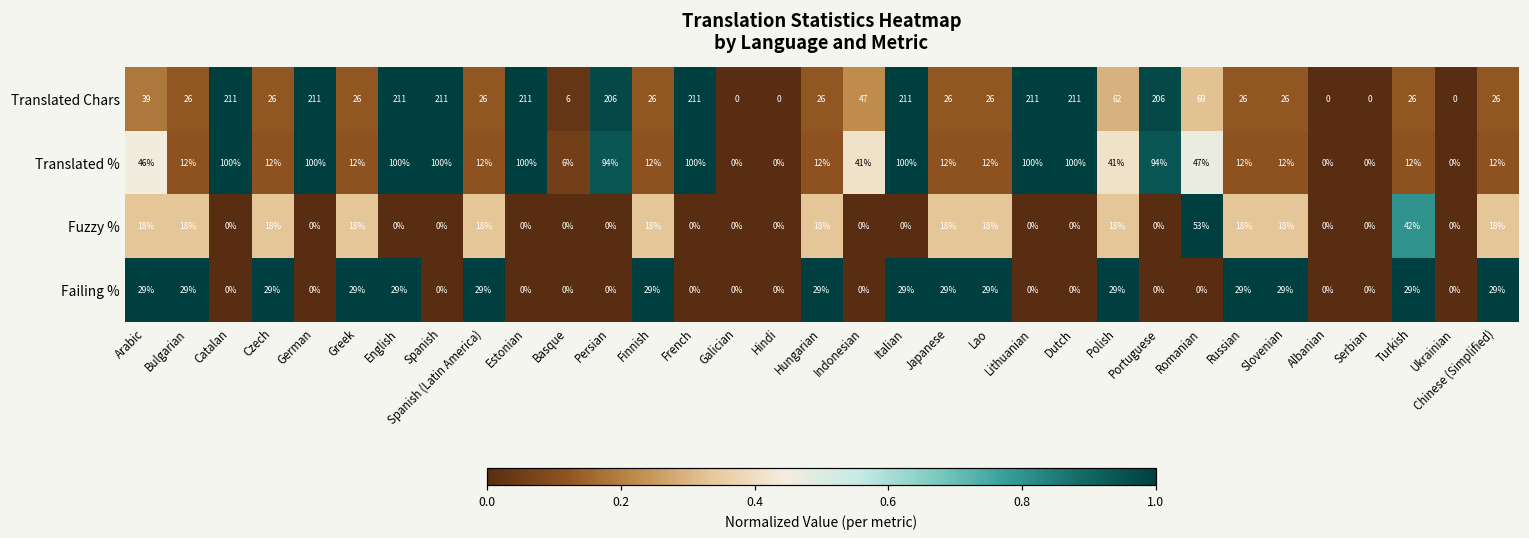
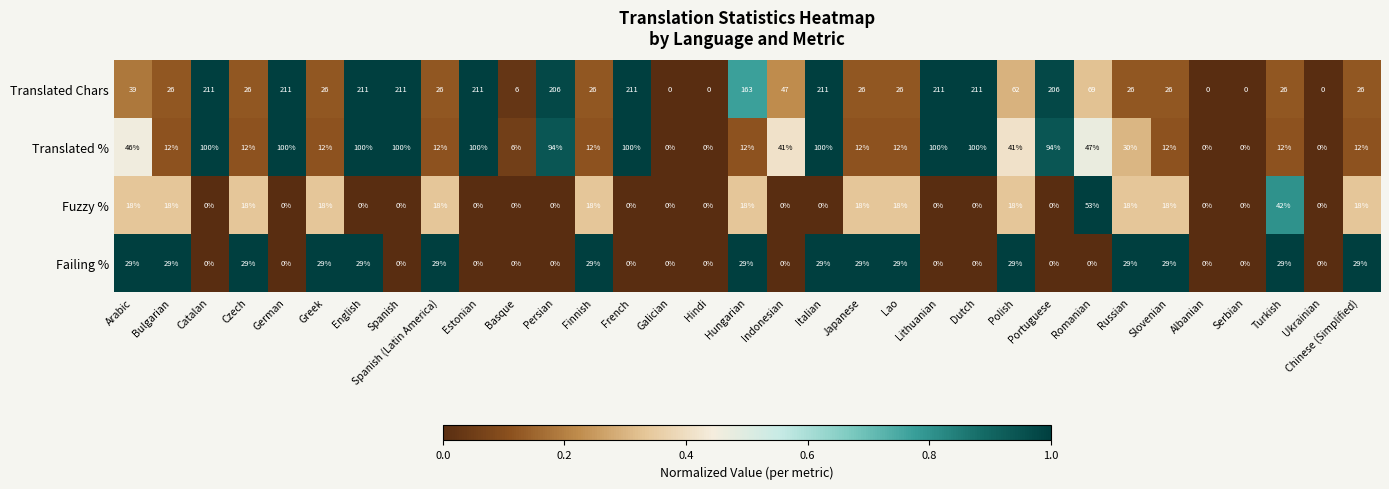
  {
    "Translated Chars": {
      "Arabic": "39",
      "Bulgarian": "26",
      "Catalan": "211",
      "Czech": "26",
      "German": "211",
      "Greek": "26",
      "English": "211",
      "Spanish": "211",
      "Spanish (Latin America)": "26",
      "Estonian": "211",
      "Basque": "6",
      "Persian": "206",
      "Finnish": "26",
      "French": "211",
      "Galician": "0",
      "Hindi": "0",
-     "Hungarian": "26",
+     "Hungarian": "163",
      "Indonesian": "47",
      "Italian": "211",
      "Japanese": "26",
      "Lao": "26",
      "Lithuanian": "211",
      "Dutch": "211",
      "Polish": "62",
      "Portuguese": "206",
      "Romanian": "69",
      "Russian": "26",
      "Slovenian": "26",
      "Albanian": "0",
      "Serbian": "0",
      "Turkish": "26",
      "Ukrainian": "0",
      "Chinese (Simplified)": "26"
    },
    "Translated %": {
      "Arabic": "46%",
      "Bulgarian": "12%",
      "Catalan": "100%",
      "Czech": "12%",
      "German": "100%",
      "Greek": "12%",
      "English": "100%",
      "Spanish": "100%",
      "Spanish (Latin America)": "12%",
      "Estonian": "100%",
      "Basque": "6%",
      "Persian": "94%",
      "Finnish": "12%",
      "French": "100%",
      "Galician": "0%",
      "Hindi": "0%",
      "Hungarian": "12%",
      "Indonesian": "41%",
      "Italian": "100%",
      "Japanese": "12%",
      "Lao": "12%",
      "Lithuanian": "100%",
      "Dutch": "100%",
      "Polish": "41%",
      "Portuguese": "94%",
      "Romanian": "47%",
-     "Russian": "12%",
+     "Russian": "30%",
      "Slovenian": "12%",
      "Albanian": "0%",
      "Serbian": "0%",
      "Turkish": "12%",
      "Ukrainian": "0%",
      "Chinese (Simplified)": "12%"
    },
    "Fuzzy %": {
      "Arabic": "18%",
      "Bulgarian": "18%",
      "Catalan": "0%",
      "Czech": "18%",
      "German": "0%",
      "Greek": "18%",
      "English": "0%",
      "Spanish": "0%",
      "Spanish (Latin America)": "18%",
      "Estonian": "0%",
      "Basque": "0%",
      "Persian": "0%",
      "Finnish": "18%",
      "French": "0%",
      "Galician": "0%",
      "Hindi": "0%",
      "Hungarian": "18%",
      "Indonesian": "0%",
      "Italian": "0%",
      "Japanese": "18%",
      "Lao": "18%",
      "Lithuanian": "0%",
      "Dutch": "0%",
      "Polish": "18%",
      "Portuguese": "0%",
      "Romanian": "53%",
      "Russian": "18%",
      "Slovenian": "18%",
      "Albanian": "0%",
      "Serbian": "0%",
      "Turkish": "42%",
      "Ukrainian": "0%",
      "Chinese (Simplified)": "18%"
    },
    "Failing %": {
      "Arabic": "29%",
      "Bulgarian": "29%",
      "Catalan": "0%",
      "Czech": "29%",
      "German": "0%",
      "Greek": "29%",
      "English": "29%",
      "Spanish": "0%",
      "Spanish (Latin America)": "29%",
      "Estonian": "0%",
      "Basque": "0%",
      "Persian": "0%",
      "Finnish": "29%",
      "French": "0%",
      "Galician": "0%",
      "Hindi": "0%",
      "Hungarian": "29%",
      "Indonesian": "0%",
      "Italian": "29%",
      "Japanese": "29%",
      "Lao": "29%",
      "Lithuanian": "0%",
      "Dutch": "0%",
      "Polish": "29%",
      "Portuguese": "0%",
      "Romanian": "0%",
      "Russian": "29%",
      "Slovenian": "29%",
      "Albanian": "0%",
      "Serbian": "0%",
      "Turkish": "29%",
      "Ukrainian": "0%",
      "Chinese (Simplified)": "29%"
    }
  }
